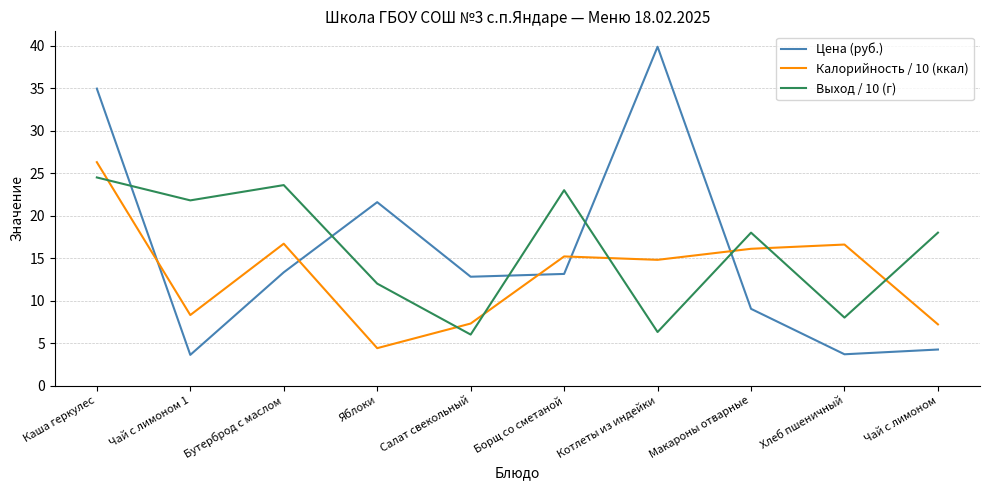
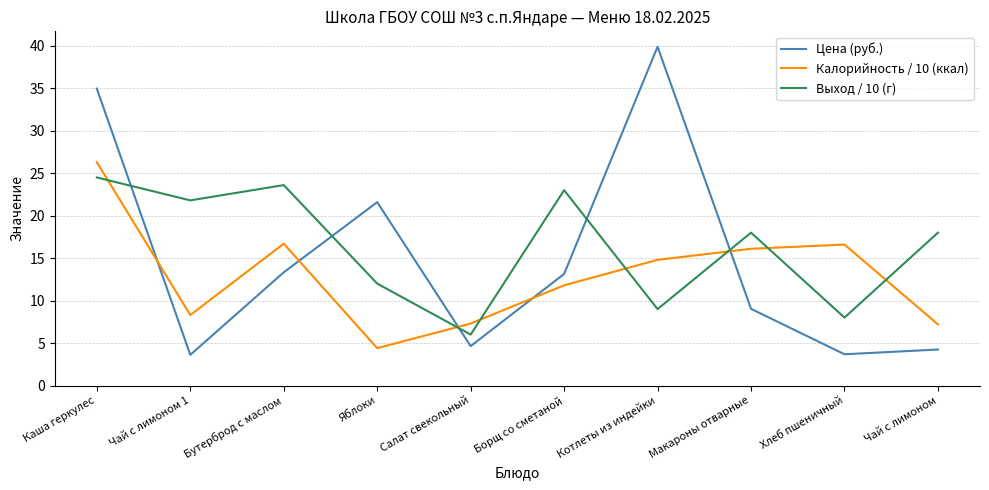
  {
    "Цена (руб.)": {
      "Каша геркулес": 35,
      "Чай с лимоном 1": 4,
      "Бутерброд с маслом": 13,
      "Яблоки": 22,
-     "Салат свекольный": 13,
+     "Салат свекольный": 5,
      "Борщ со сметаной": 13,
      "Котлеты из индейки": 40,
      "Макароны отварные": 9,
      "Хлеб пшеничный": 4,
      "Чай с лимоном": 4
    },
    "Калорийность / 10 (ккал)": {
      "Каша геркулес": 26,
      "Чай с лимоном 1": 8,
      "Бутерброд с маслом": 17,
      "Яблоки": 4,
      "Салат свекольный": 7,
-     "Борщ со сметаной": 15,
+     "Борщ со сметаной": 12,
      "Котлеты из индейки": 15,
      "Макароны отварные": 16,
      "Хлеб пшеничный": 17,
      "Чай с лимоном": 7
    },
    "Выход / 10 (г)": {
      "Каша геркулес": 25,
      "Чай с лимоном 1": 22,
      "Бутерброд с маслом": 24,
      "Яблоки": 12,
      "Салат свекольный": 6,
      "Борщ со сметаной": 23,
-     "Котлеты из индейки": 6,
+     "Котлеты из индейки": 9,
      "Макароны отварные": 18,
      "Хлеб пшеничный": 8,
      "Чай с лимоном": 18
    }
  }
